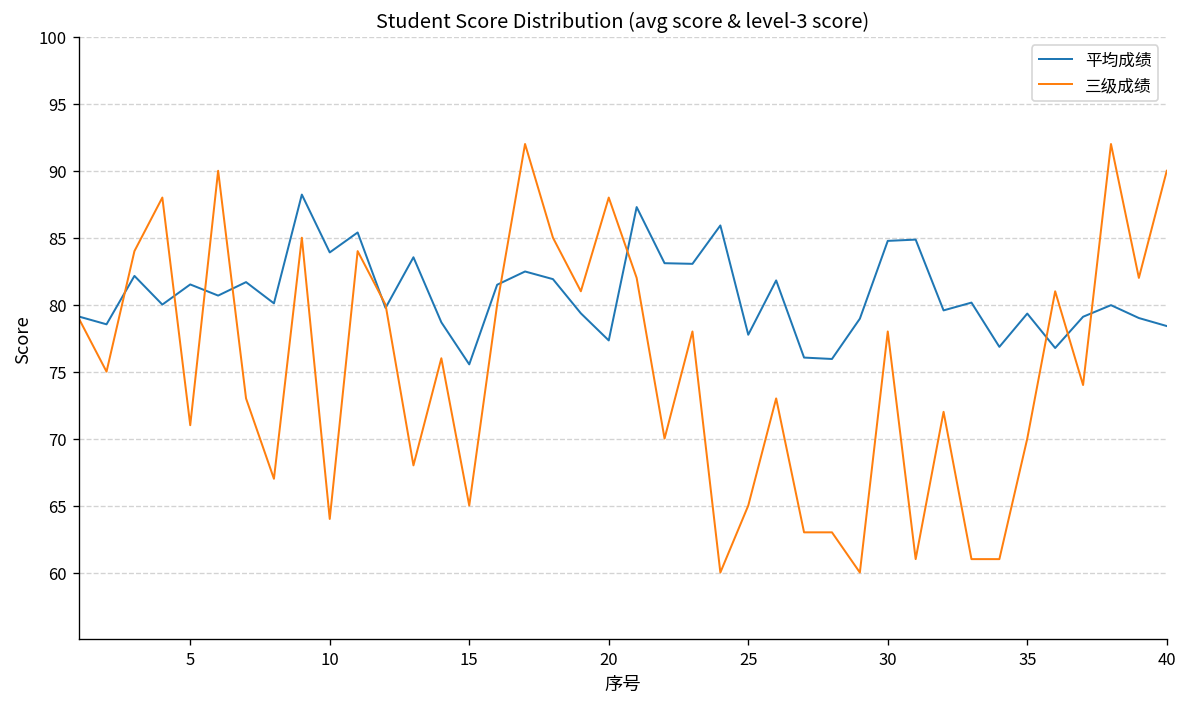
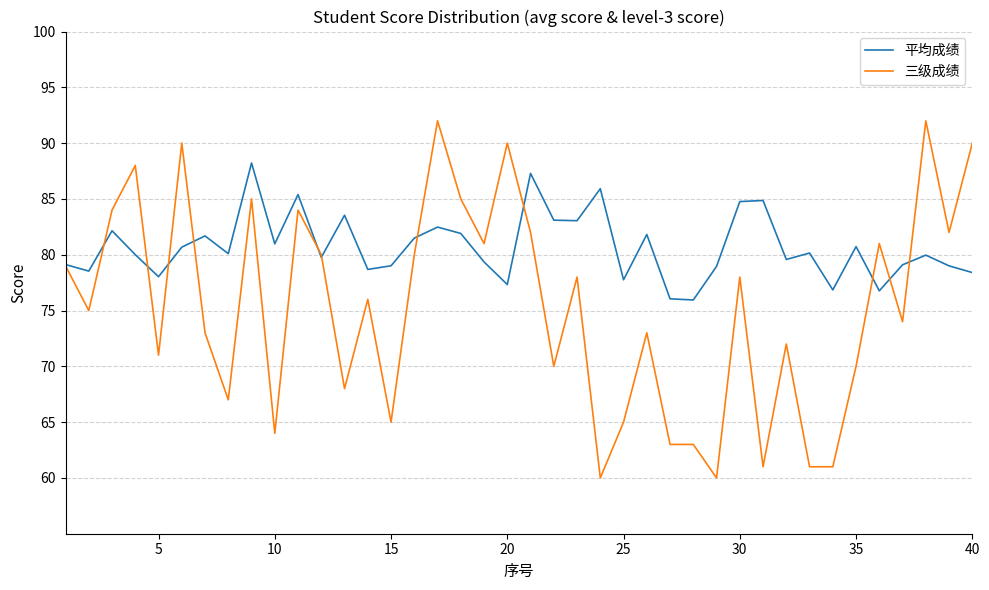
  {
    "平均成绩": {
-     "5": 81.5,
-     "10": 83.9,
-     "15": 75.5,
+     "5": 78.0,
+     "10": 81.0,
+     "15": 79.0,
      "20": 77.3,
      "25": 77.8,
      "30": 84.8,
-     "35": 79.3,
+     "35": 80.7,
      "40": 78.4
    },
    "三级成绩": {
      "5": 71,
      "10": 64,
      "15": 65,
-     "20": 88,
+     "20": 90,
      "25": 65,
      "30": 78,
      "35": 70,
      "40": 90
    }
  }
